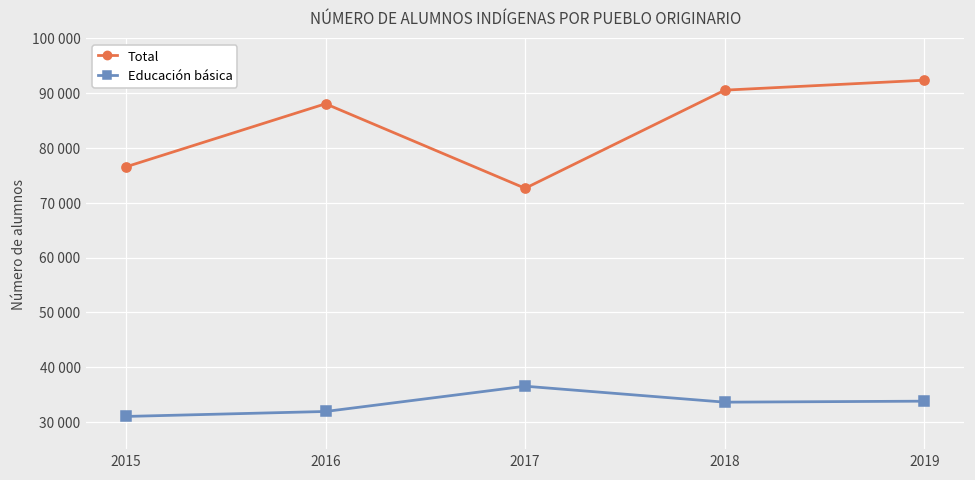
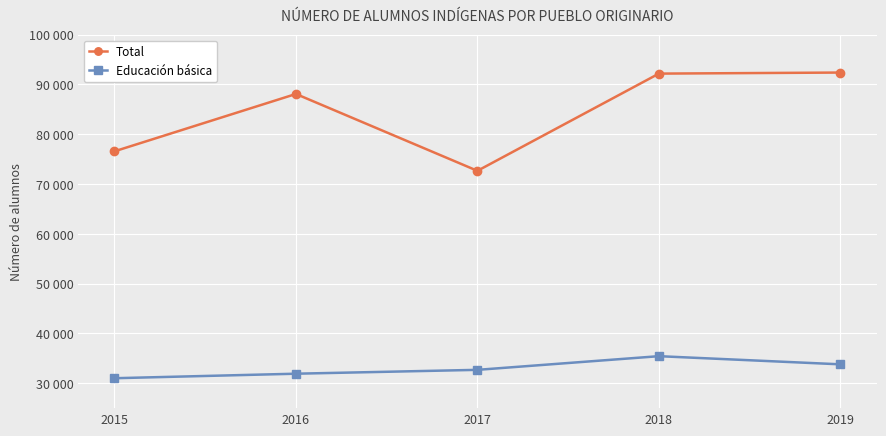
  {
    "Total": {
      "2015": 77000,
      "2016": 88000,
      "2017": 73000,
-     "2018": 91000,
+     "2018": 92000,
      "2019": 92000
    },
    "Educación básica": {
      "2015": 31000,
      "2016": 32000,
-     "2017": 37000,
-     "2018": 34000,
+     "2017": 33000,
+     "2018": 35000,
      "2019": 34000
    }
  }
